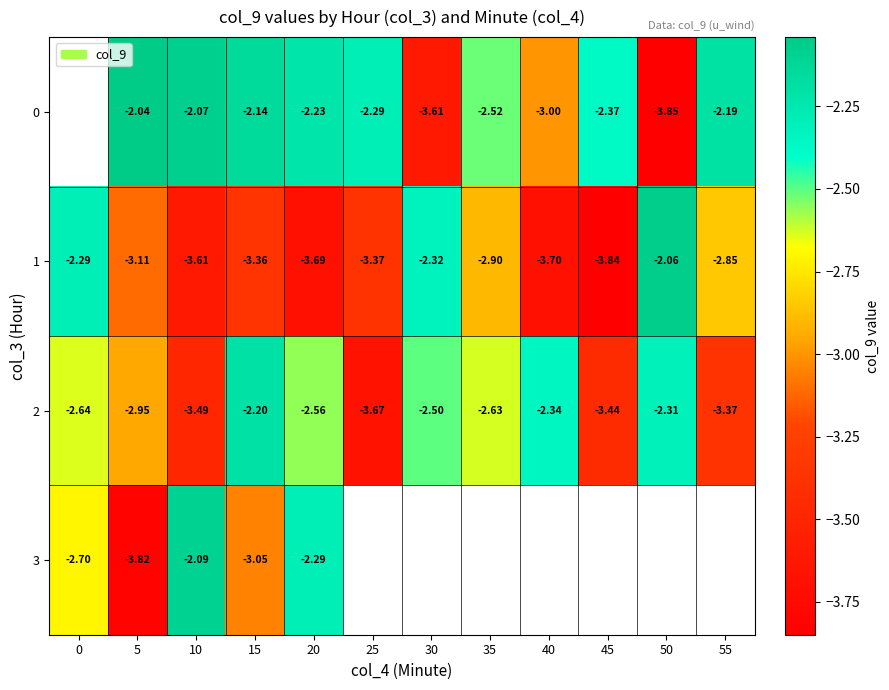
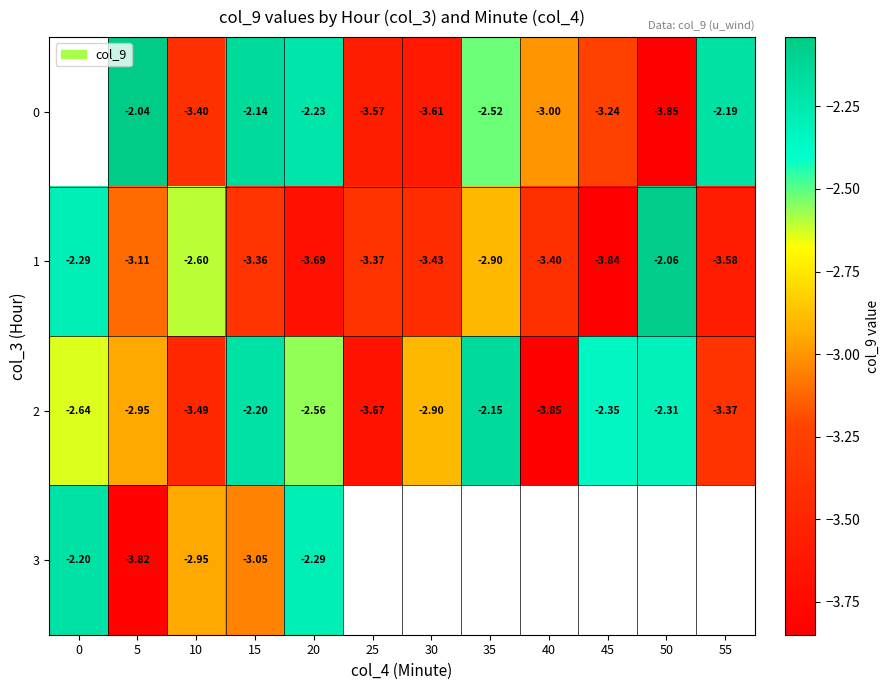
  {
    "0": {
      "5": -2.04,
-     "10": -2.07,
+     "10": -3.40,
      "15": -2.14,
      "20": -2.23,
-     "25": -2.29,
+     "25": -3.57,
      "30": -3.61,
      "35": -2.52,
      "40": -3.00,
-     "45": -2.37,
+     "45": -3.24,
      "50": -3.85,
      "55": -2.19
    },
    "1": {
      "0": -2.29,
      "5": -3.11,
-     "10": -3.61,
+     "10": -2.60,
      "15": -3.36,
      "20": -3.69,
      "25": -3.37,
-     "30": -2.32,
+     "30": -3.43,
      "35": -2.90,
-     "40": -3.70,
+     "40": -3.40,
      "45": -3.84,
      "50": -2.06,
-     "55": -2.85
+     "55": -3.58
    },
    "2": {
      "0": -2.64,
      "5": -2.95,
      "10": -3.49,
      "15": -2.20,
      "20": -2.56,
      "25": -3.67,
-     "30": -2.50,
-     "35": -2.63,
-     "40": -2.34,
-     "45": -3.44,
+     "30": -2.90,
+     "35": -2.15,
+     "40": -3.85,
+     "45": -2.35,
      "50": -2.31,
      "55": -3.37
    },
    "3": {
-     "0": -2.70,
+     "0": -2.20,
      "5": -3.82,
-     "10": -2.09,
+     "10": -2.95,
      "15": -3.05,
      "20": -2.29
    }
  }
